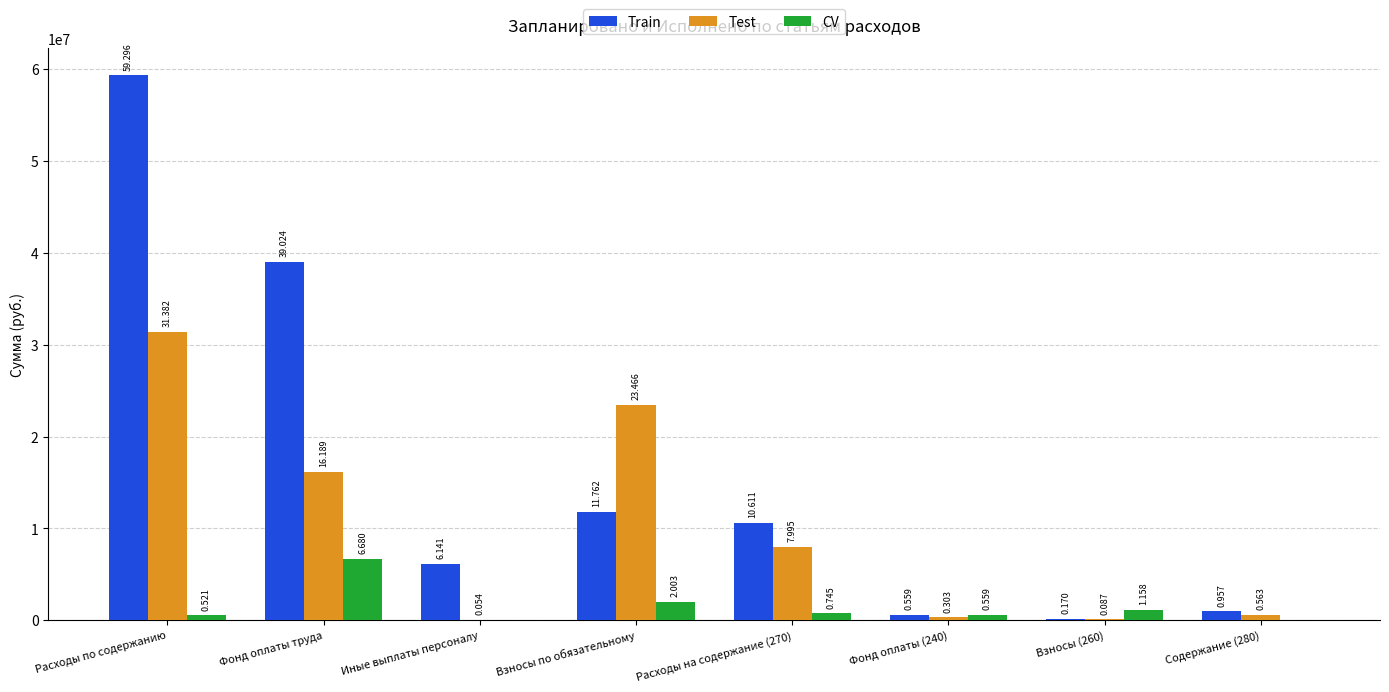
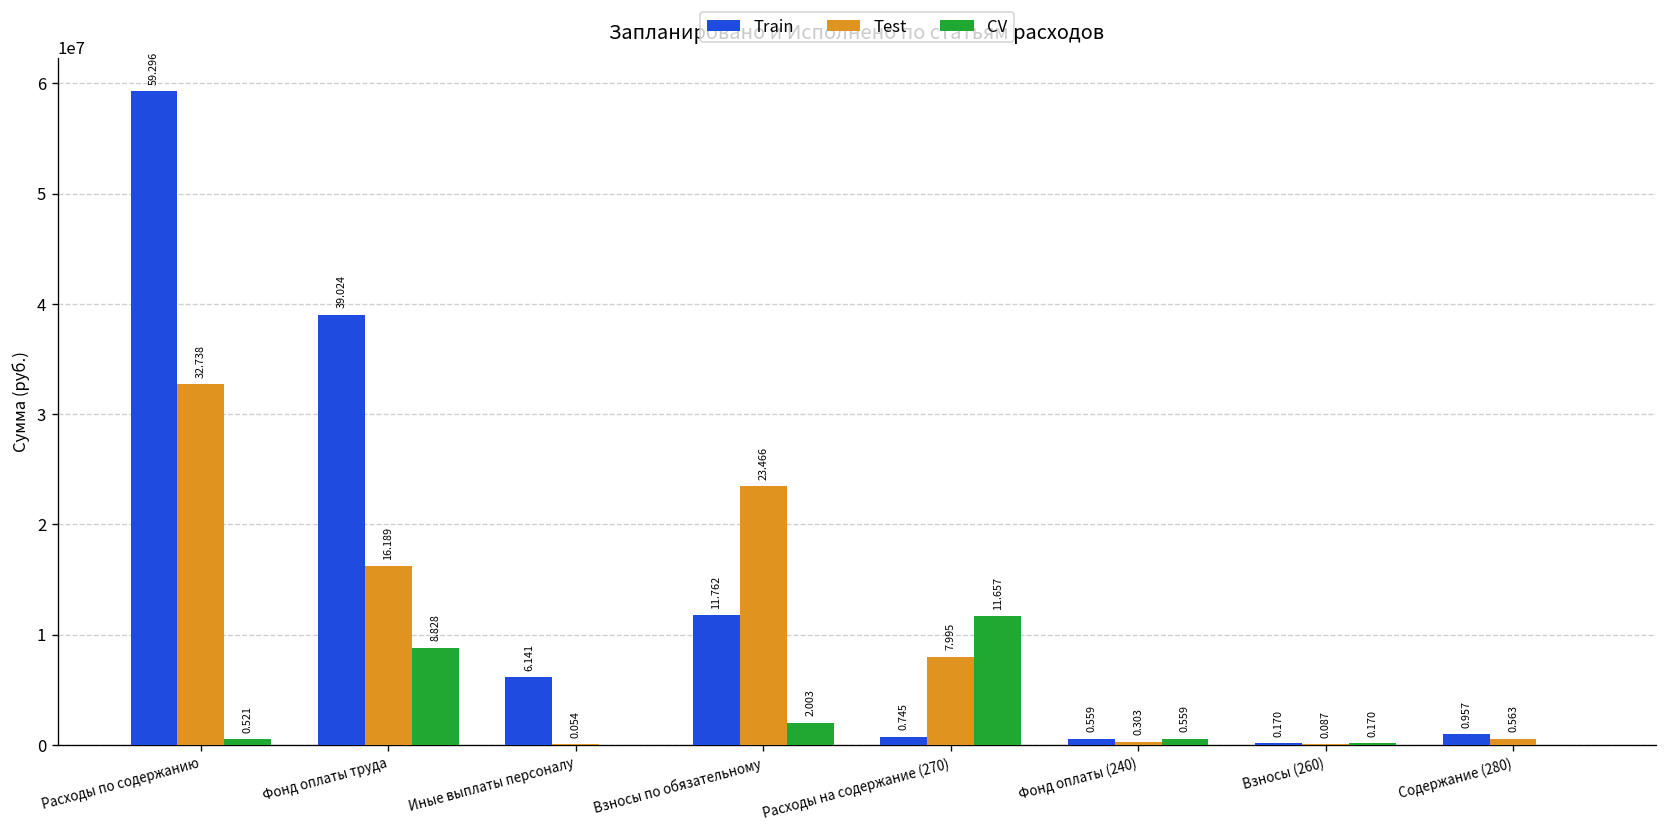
  {
    "Train": {
-     "Расходы на содержание (270)": 10.611
+     "Расходы на содержание (270)": 0.745
    },
    "Test": {
-     "Расходы по содержанию": 31.382
+     "Расходы по содержанию": 32.738
    },
    "CV": {
-     "Фонд оплаты труда": 6.680,
-     "Расходы на содержание (270)": 0.745,
-     "Взносы (260)": 1.158
+     "Фонд оплаты труда": 8.828,
+     "Расходы на содержание (270)": 11.657,
+     "Взносы (260)": 0.170
    }
  }
